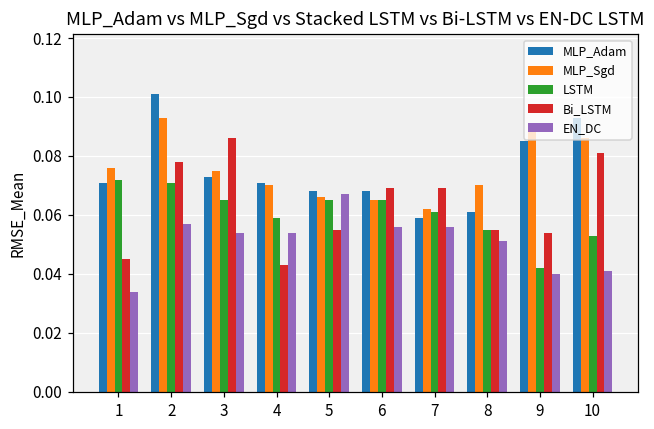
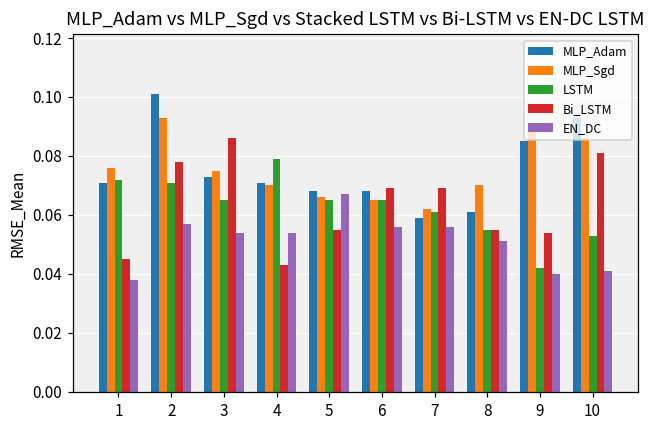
  {
    "MLP_Adam": {
      "1": 0.071,
      "2": 0.101,
      "3": 0.073,
      "4": 0.071,
      "5": 0.068,
      "6": 0.068,
      "7": 0.059,
      "8": 0.061,
      "9": 0.085
    },
    "MLP_Sgd": {
      "1": 0.076,
      "2": 0.093,
      "3": 0.075,
      "4": 0.070,
      "5": 0.066,
      "6": 0.065,
      "7": 0.062,
      "8": 0.070,
      "10": 0.086
    },
    "LSTM": {
      "1": 0.072,
      "2": 0.071,
      "3": 0.065,
-     "4": 0.059,
+     "4": 0.079,
      "5": 0.065,
      "6": 0.065,
      "7": 0.061,
      "8": 0.055,
      "9": 0.042,
      "10": 0.053
    },
    "Bi_LSTM": {
      "1": 0.045,
      "2": 0.078,
      "3": 0.086,
      "4": 0.043,
      "5": 0.055,
      "6": 0.069,
      "7": 0.069,
      "8": 0.055,
      "9": 0.054,
      "10": 0.081
    },
    "EN_DC": {
-     "1": 0.034,
+     "1": 0.038,
      "2": 0.057,
      "3": 0.054,
      "4": 0.054,
      "5": 0.067,
      "6": 0.056,
      "7": 0.056,
      "8": 0.051,
      "9": 0.040,
      "10": 0.041
    }
  }
